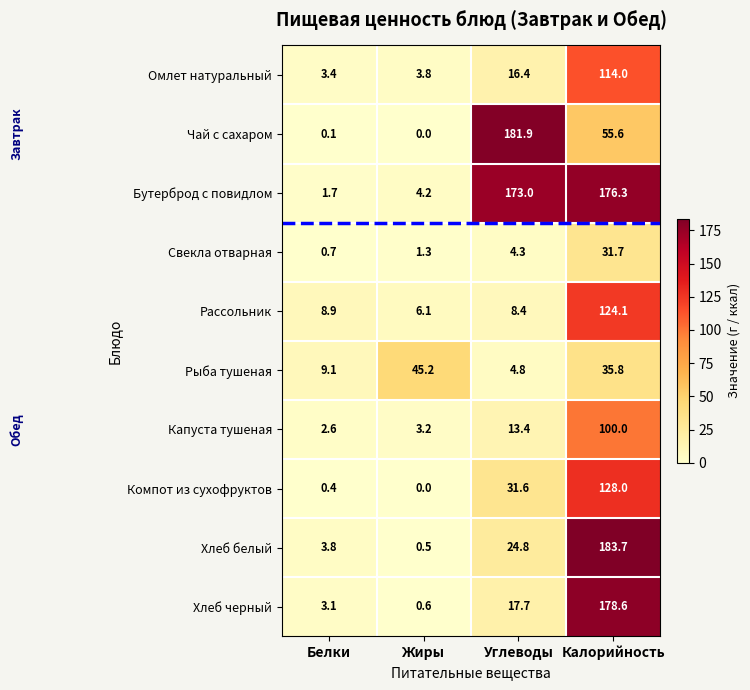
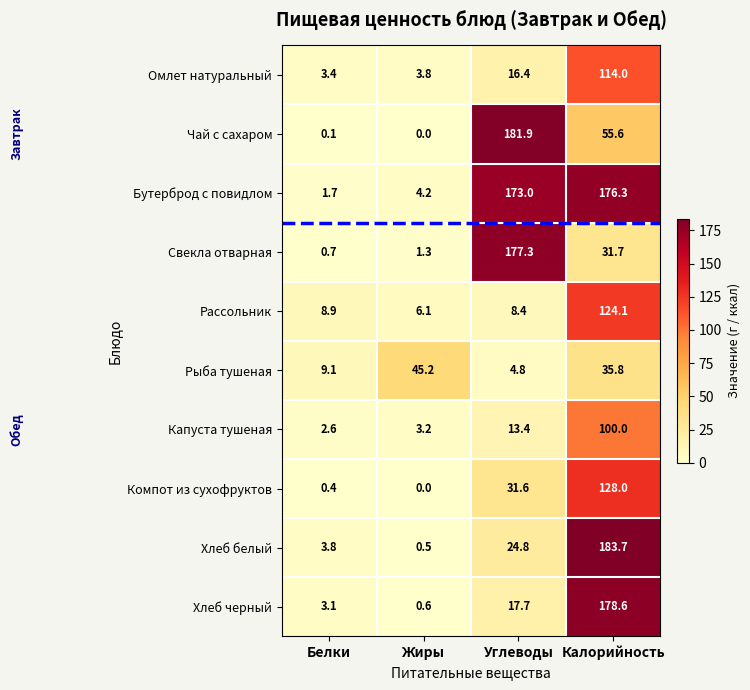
  {
    "Омлет натуральный": {
      "Белки": 3.4,
      "Жиры": 3.8,
      "Углеводы": 16.4,
      "Калорийность": 114.0
    },
    "Чай с сахаром": {
      "Белки": 0.1,
      "Жиры": 0.0,
      "Углеводы": 181.9,
      "Калорийность": 55.6
    },
    "Бутерброд с повидлом": {
      "Белки": 1.7,
      "Жиры": 4.2,
      "Углеводы": 173.0,
      "Калорийность": 176.3
    },
    "Свекла отварная": {
      "Белки": 0.7,
      "Жиры": 1.3,
-     "Углеводы": 4.3,
+     "Углеводы": 177.3,
      "Калорийность": 31.7
    },
    "Рассольник": {
      "Белки": 8.9,
      "Жиры": 6.1,
      "Углеводы": 8.4,
      "Калорийность": 124.1
    },
    "Рыба тушеная": {
      "Белки": 9.1,
      "Жиры": 45.2,
      "Углеводы": 4.8,
      "Калорийность": 35.8
    },
    "Капуста тушеная": {
      "Белки": 2.6,
      "Жиры": 3.2,
      "Углеводы": 13.4,
      "Калорийность": 100.0
    },
    "Компот из сухофруктов": {
      "Белки": 0.4,
      "Жиры": 0.0,
      "Углеводы": 31.6,
      "Калорийность": 128.0
    },
    "Хлеб белый": {
      "Белки": 3.8,
      "Жиры": 0.5,
      "Углеводы": 24.8,
      "Калорийность": 183.7
    },
    "Хлеб черный": {
      "Белки": 3.1,
      "Жиры": 0.6,
      "Углеводы": 17.7,
      "Калорийность": 178.6
    }
  }
